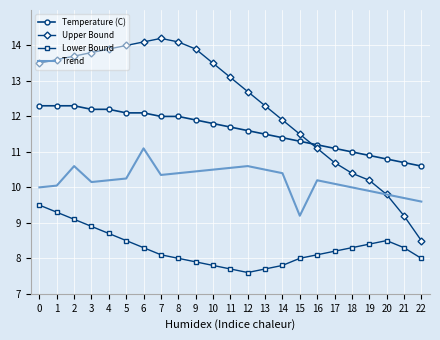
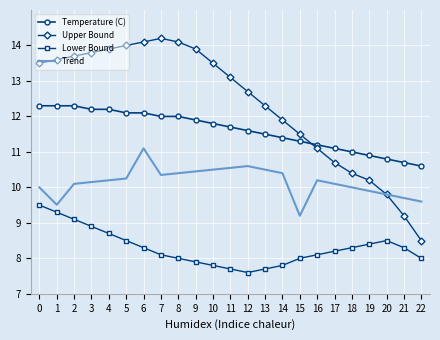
  {
    "Trend": {
      "0": 10.0,
-     "1": 10.1,
-     "2": 10.6,
+     "1": 9.5,
+     "2": 10.1,
      "3": 10.2,
      "4": 10.2,
      "5": 10.3,
      "6": 11.1,
      "7": 10.4,
      "8": 10.4,
      "9": 10.5,
      "10": 10.5,
      "11": 10.6,
      "12": 10.6,
      "13": 10.5,
      "14": 10.4,
      "15": 9.2,
      "16": 10.2,
      "17": 10.1,
      "18": 10.0,
      "19": 9.9,
      "21": 9.7,
      "22": 9.6
    }
  }
